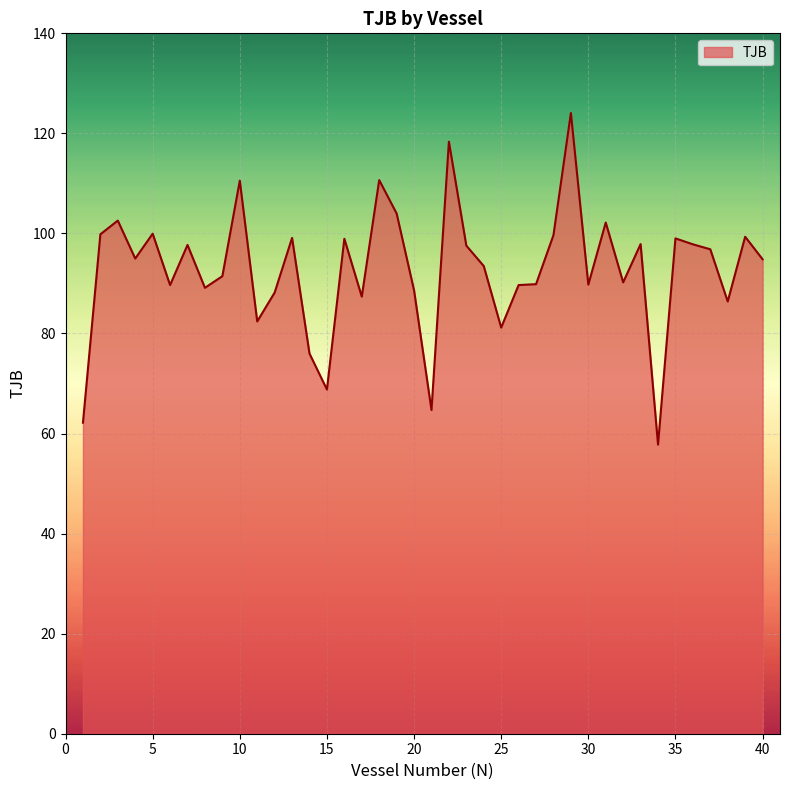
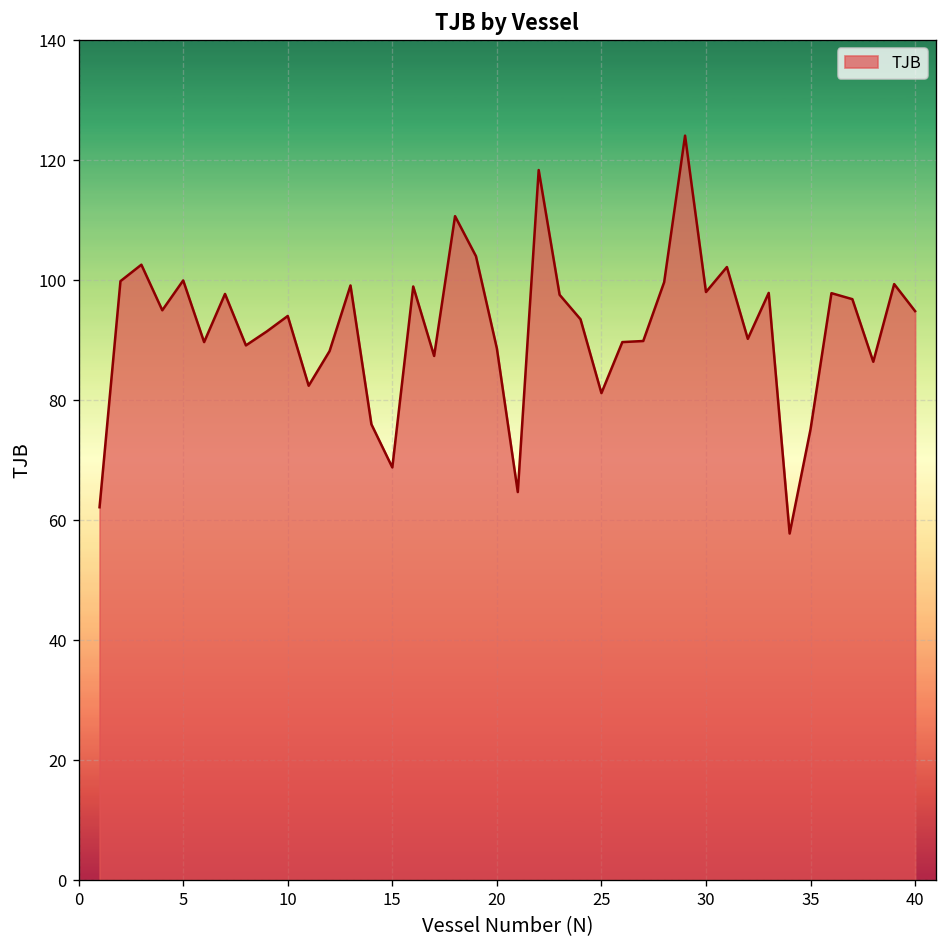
  {
    "5": 100,
-   "10": 111,
+   "10": 94,
    "15": 69,
    "20": 89,
    "25": 81,
-   "30": 90,
-   "35": 99,
+   "30": 98,
+   "35": 75,
    "40": 95
  }
